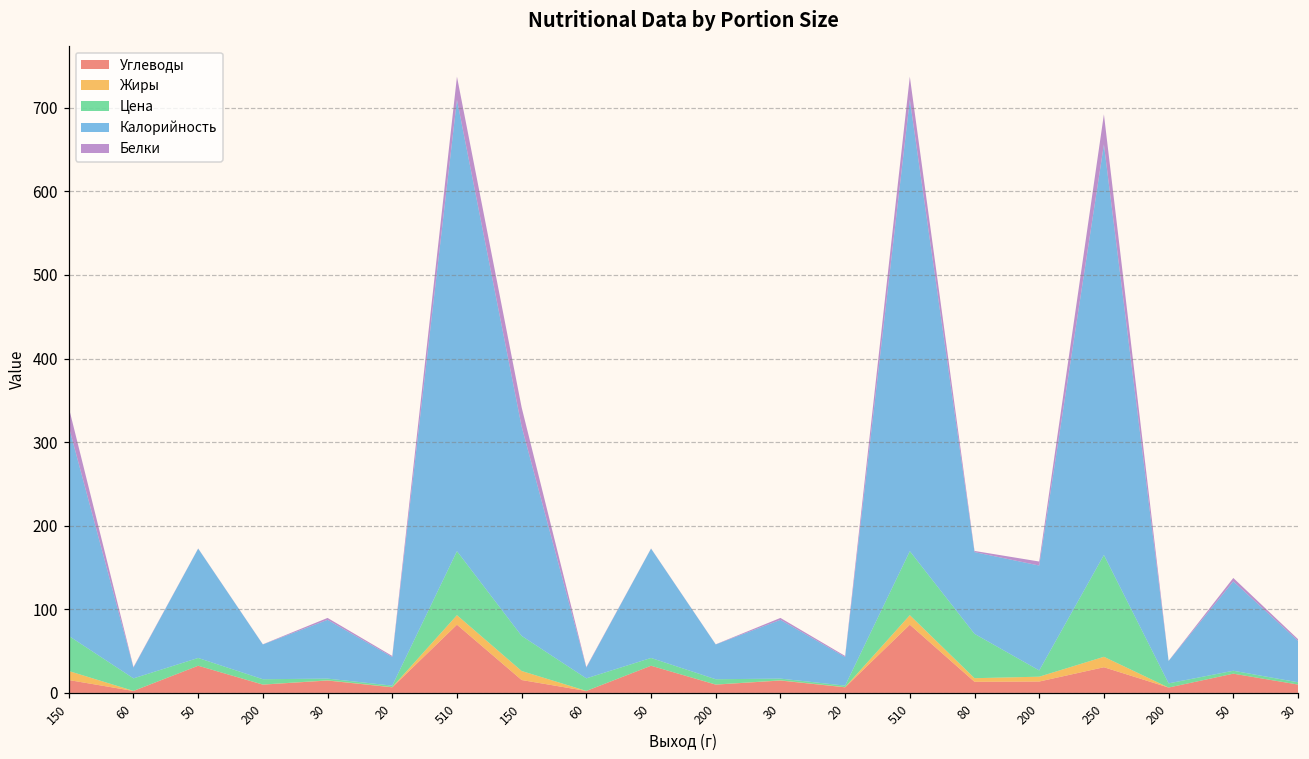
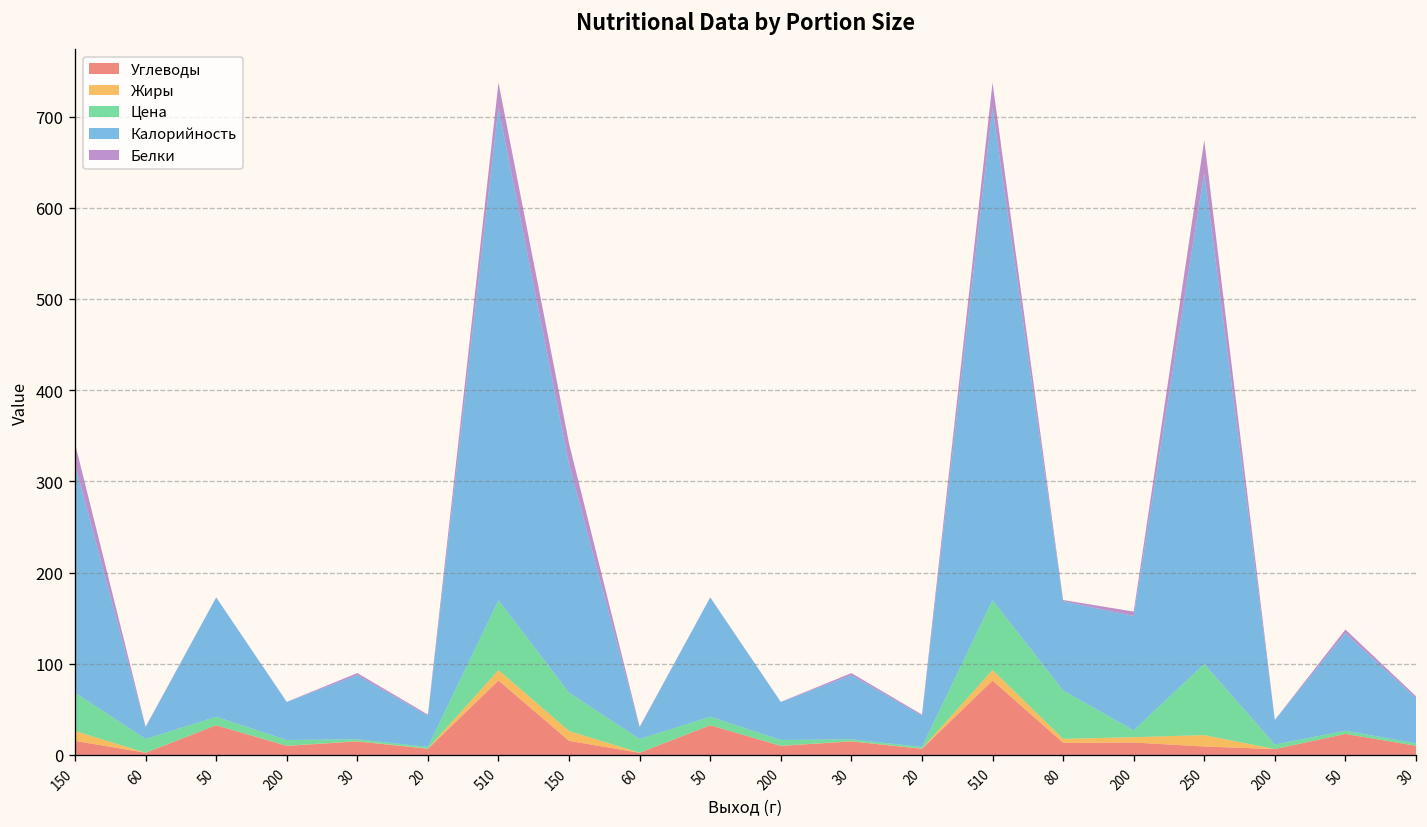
  {
    "Углеводы": {
      "80": 10,
-     "250": 30
+     "250": 10
    },
    "Жиры": {
      "80": 0,
      "250": 10
    },
    "Цена": {
      "80": 50,
-     "250": 120
+     "250": 80
    },
    "Калорийность": {
-     "250": 490
+     "250": 540
    },
    "Белки": {
      "250": 40
    }
  }
